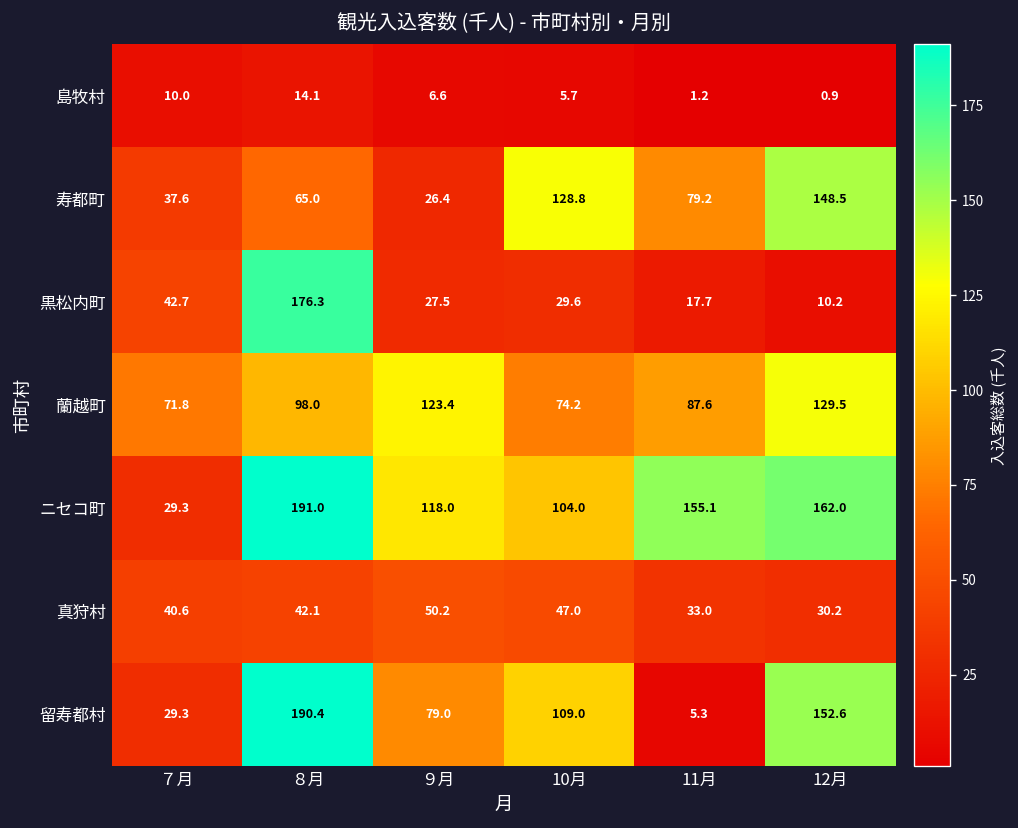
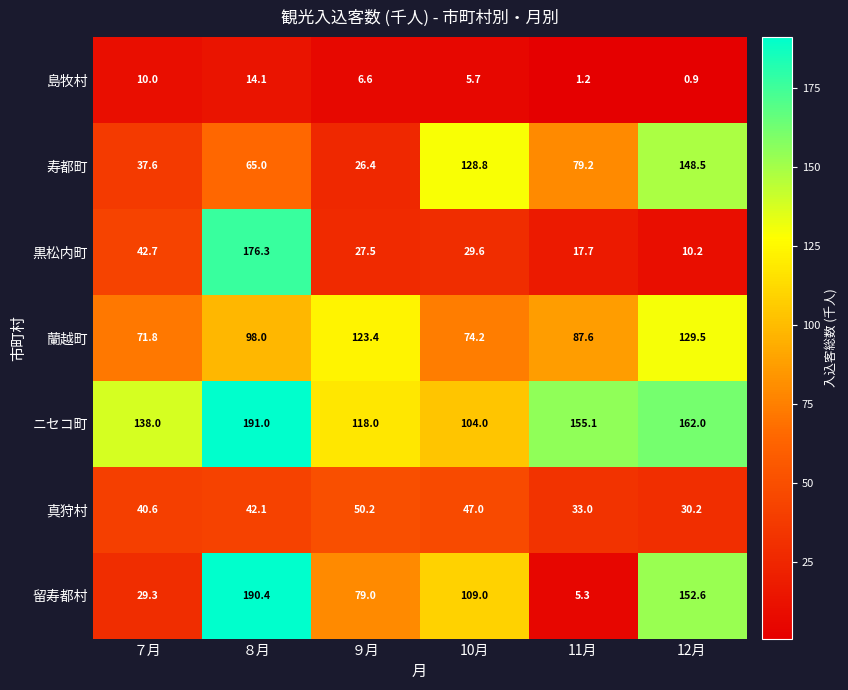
  {
    "島牧村": {
      "７月": 10.0,
      "８月": 14.1,
      "９月": 6.6,
      "10月": 5.7,
      "11月": 1.2,
      "12月": 0.9
    },
    "寿都町": {
      "７月": 37.6,
      "８月": 65.0,
      "９月": 26.4,
      "10月": 128.8,
      "11月": 79.2,
      "12月": 148.5
    },
    "黒松内町": {
      "７月": 42.7,
      "８月": 176.3,
      "９月": 27.5,
      "10月": 29.6,
      "11月": 17.7,
      "12月": 10.2
    },
    "蘭越町": {
      "７月": 71.8,
      "８月": 98.0,
      "９月": 123.4,
      "10月": 74.2,
      "11月": 87.6,
      "12月": 129.5
    },
    "ニセコ町": {
-     "７月": 29.3,
+     "７月": 138.0,
      "８月": 191.0,
      "９月": 118.0,
      "10月": 104.0,
      "11月": 155.1,
      "12月": 162.0
    },
    "真狩村": {
      "７月": 40.6,
      "８月": 42.1,
      "９月": 50.2,
      "10月": 47.0,
      "11月": 33.0,
      "12月": 30.2
    },
    "留寿都村": {
      "７月": 29.3,
      "８月": 190.4,
      "９月": 79.0,
      "10月": 109.0,
      "11月": 5.3,
      "12月": 152.6
    }
  }
